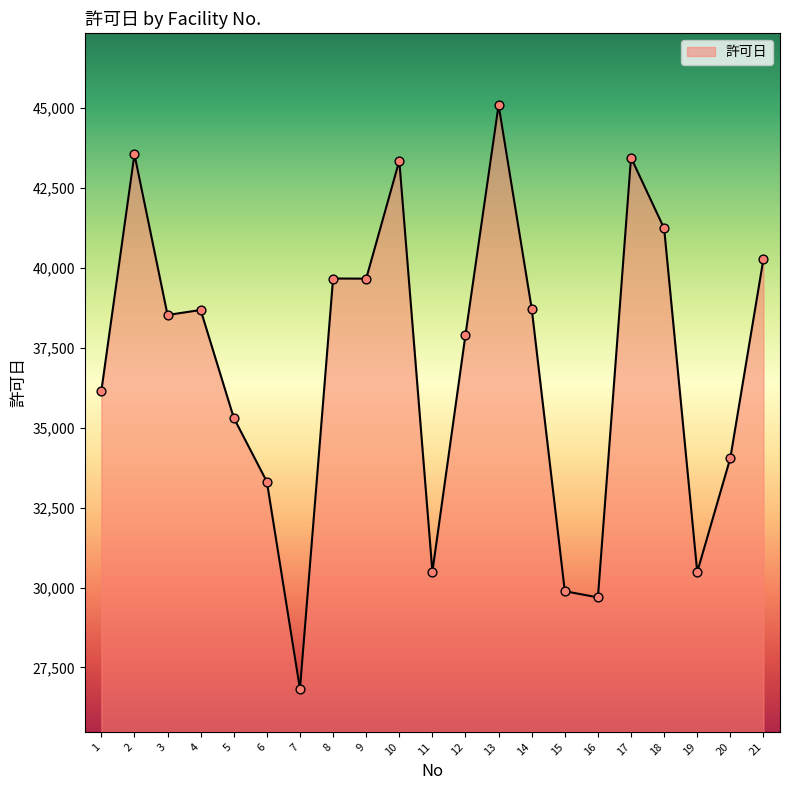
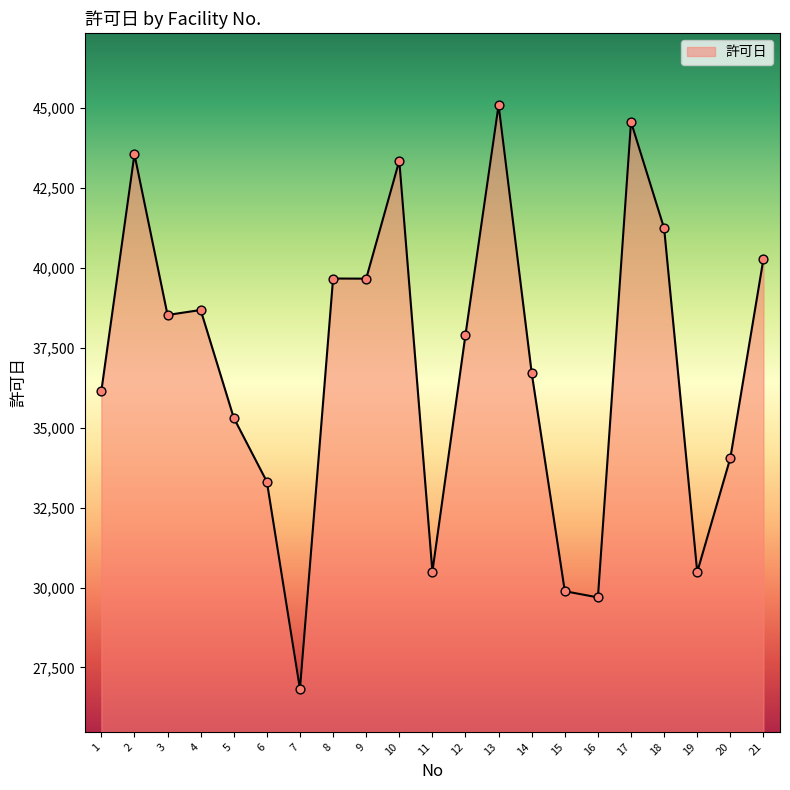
  {
    "1": "36,100",
    "2": "43,600",
    "3": "38,500",
    "4": "38,700",
    "5": "35,300",
    "6": "33,300",
    "7": "26,800",
    "8": "39,700",
    "9": "39,700",
    "10": "43,300",
    "11": "30,500",
    "12": "37,900",
    "13": "45,100",
-   "14": "38,700",
+   "14": "36,700",
    "15": "29,900",
    "16": "29,700",
-   "17": "43,400",
+   "17": "44,600",
    "18": "41,200",
    "19": "30,500",
    "20": "34,100",
    "21": "40,300"
  }
